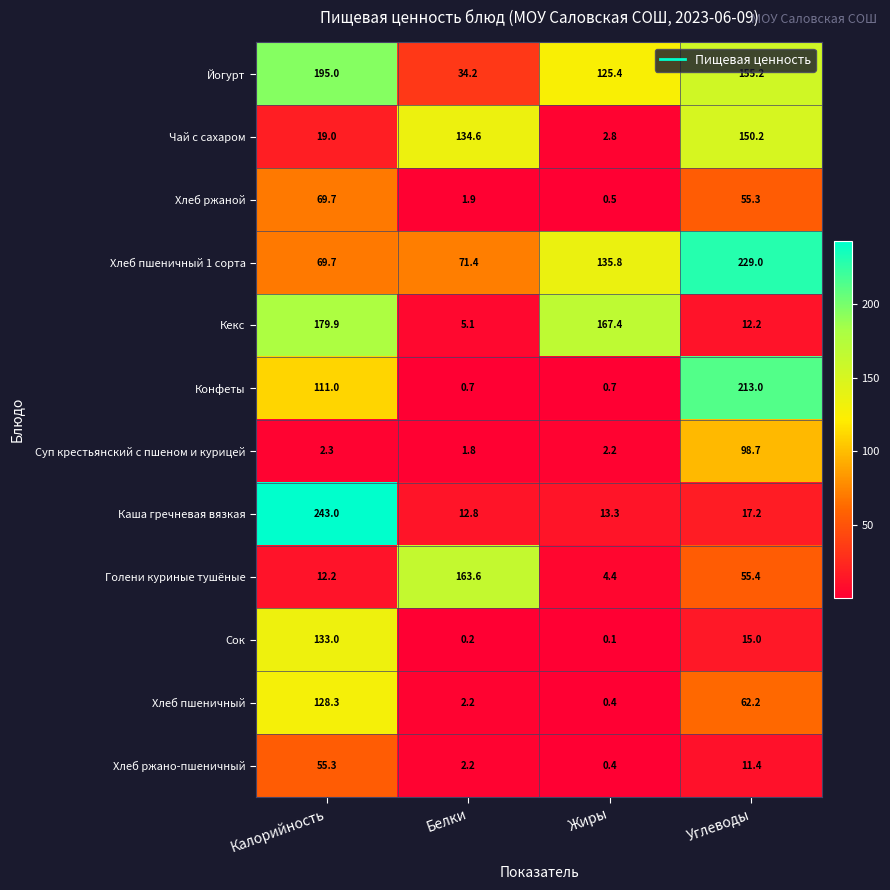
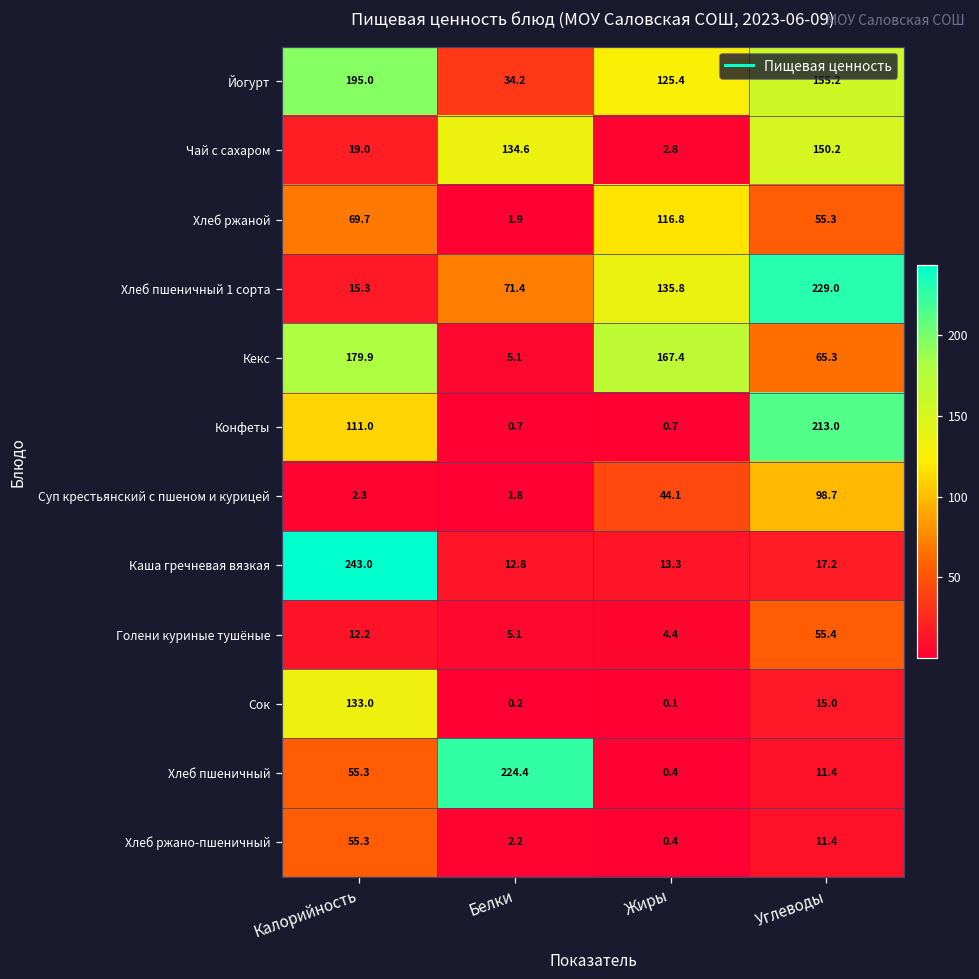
  {
    "Йогурт": {
      "Калорийность": 195.0,
      "Белки": 34.2,
      "Жиры": 125.4
    },
    "Чай с сахаром": {
      "Калорийность": 19.0,
      "Белки": 134.6,
      "Жиры": 2.8,
      "Углеводы": 150.2
    },
    "Хлеб ржаной": {
      "Калорийность": 69.7,
      "Белки": 1.9,
-     "Жиры": 0.5,
+     "Жиры": 116.8,
      "Углеводы": 55.3
    },
    "Хлеб пшеничный 1 сорта": {
-     "Калорийность": 69.7,
+     "Калорийность": 15.3,
      "Белки": 71.4,
      "Жиры": 135.8,
      "Углеводы": 229.0
    },
    "Кекс": {
      "Калорийность": 179.9,
      "Белки": 5.1,
      "Жиры": 167.4,
-     "Углеводы": 12.2
+     "Углеводы": 65.3
    },
    "Конфеты": {
      "Калорийность": 111.0,
      "Белки": 0.7,
      "Жиры": 0.7,
      "Углеводы": 213.0
    },
    "Суп крестьянский с пшеном и курицей": {
      "Калорийность": 2.3,
      "Белки": 1.8,
-     "Жиры": 2.2,
+     "Жиры": 44.1,
      "Углеводы": 98.7
    },
    "Каша гречневая вязкая": {
      "Калорийность": 243.0,
      "Белки": 12.8,
      "Жиры": 13.3,
      "Углеводы": 17.2
    },
    "Голени куриные тушёные": {
      "Калорийность": 12.2,
-     "Белки": 163.6,
+     "Белки": 5.1,
      "Жиры": 4.4,
      "Углеводы": 55.4
    },
    "Сок": {
      "Калорийность": 133.0,
      "Белки": 0.2,
      "Жиры": 0.1,
      "Углеводы": 15.0
    },
    "Хлеб пшеничный": {
-     "Калорийность": 128.3,
-     "Белки": 2.2,
+     "Калорийность": 55.3,
+     "Белки": 224.4,
      "Жиры": 0.4,
-     "Углеводы": 62.2
+     "Углеводы": 11.4
    },
    "Хлеб ржано-пшеничный": {
      "Калорийность": 55.3,
      "Белки": 2.2,
      "Жиры": 0.4,
      "Углеводы": 11.4
    }
  }
